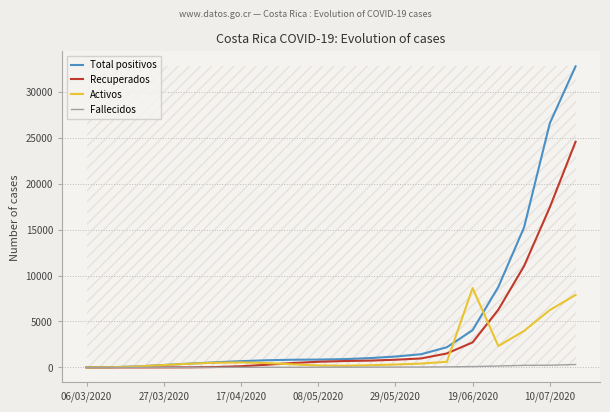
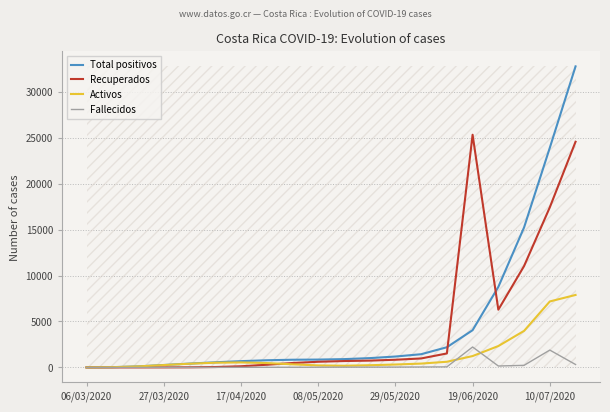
  {
    "Total positivos": {
      "29/05/2020": 1000,
      "19/06/2020": 4000,
-     "10/07/2020": 27000
+     "10/07/2020": 24000
    },
    "Recuperados": {
      "29/05/2020": 1000,
-     "19/06/2020": 3000,
+     "19/06/2020": 25000,
      "10/07/2020": 17000
    },
    "Activos": {
      "29/05/2020": 0,
-     "19/06/2020": 9000,
-     "10/07/2020": 6000
+     "19/06/2020": 1000,
+     "10/07/2020": 7000
    },
    "Fallecidos": {
      "29/05/2020": 0,
-     "19/06/2020": 0,
-     "10/07/2020": 0
+     "19/06/2020": 2000,
+     "10/07/2020": 2000
    }
  }
